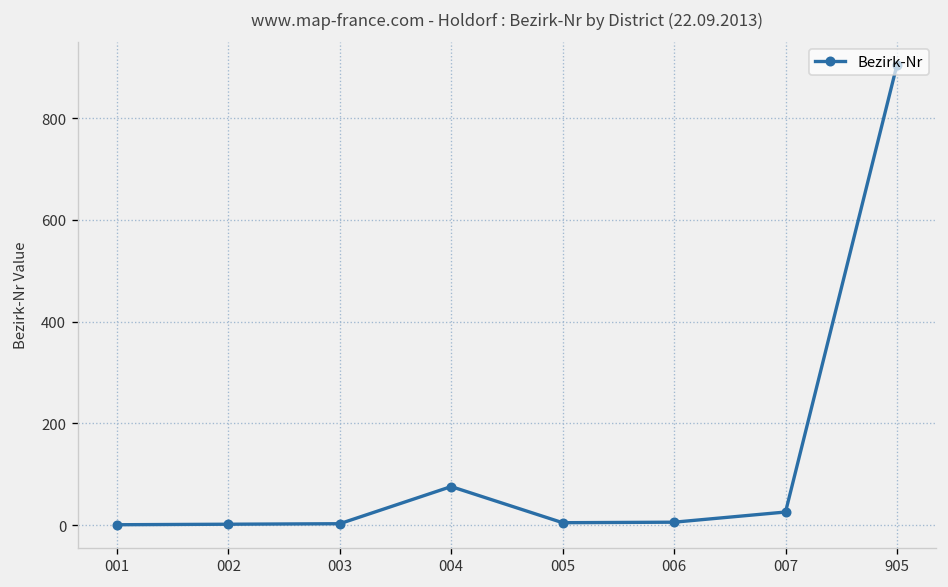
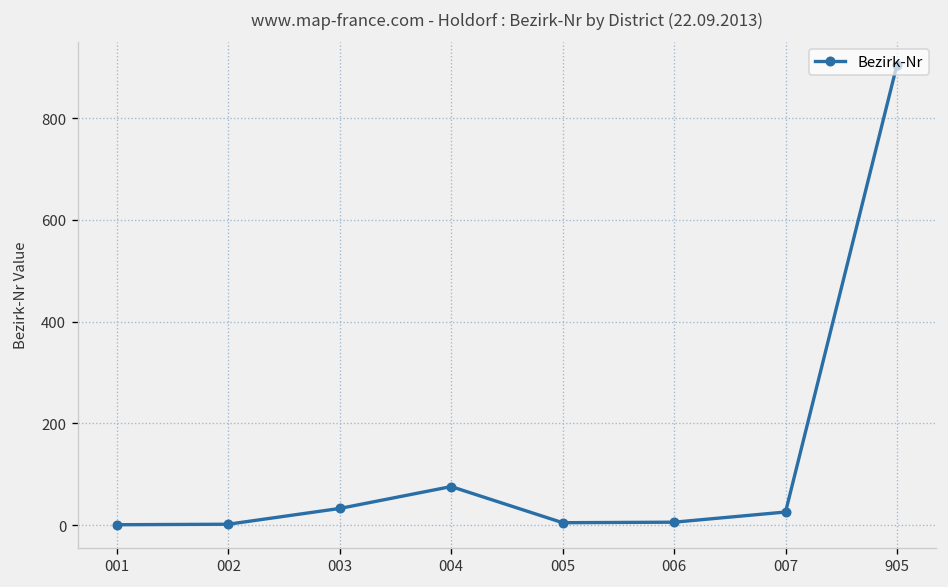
  {
    "001": 0,
    "002": 0,
-   "003": 0,
+   "003": 30,
    "004": 80,
    "005": 10,
    "006": 10,
    "007": 30
  }
